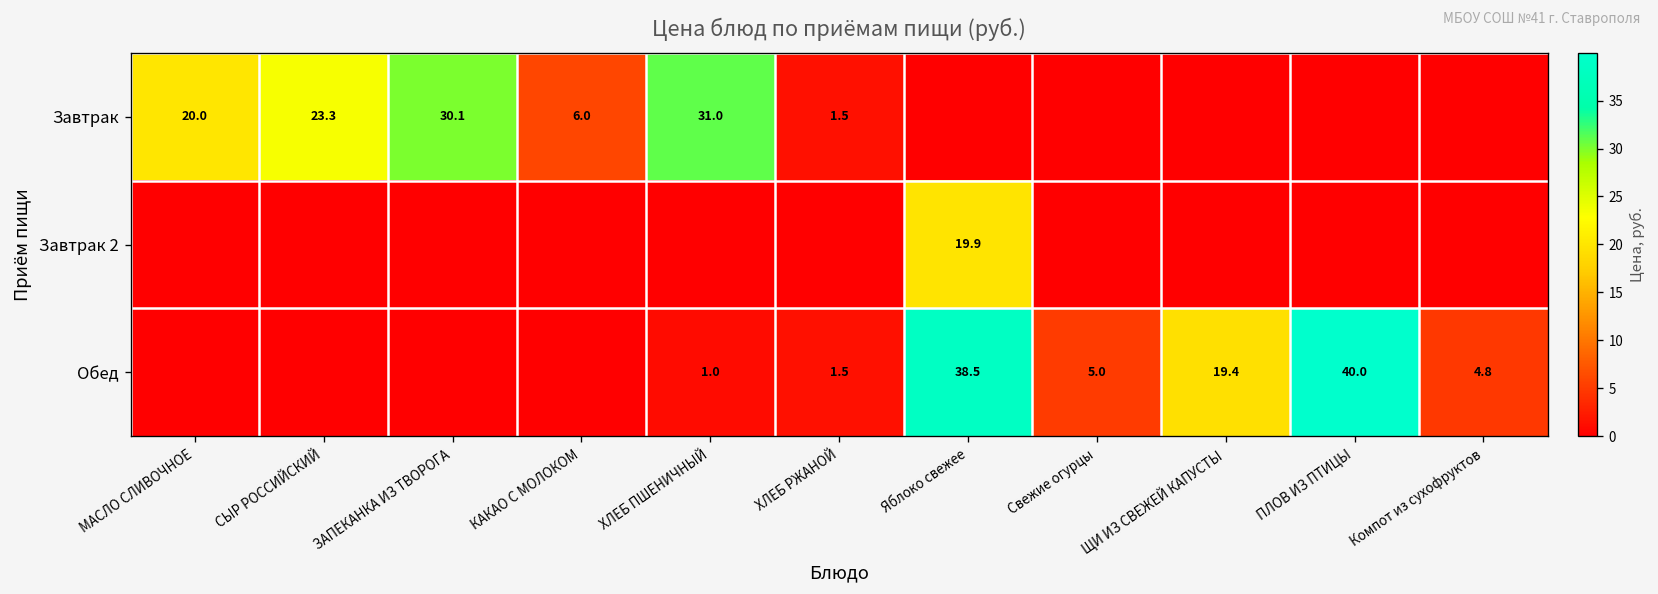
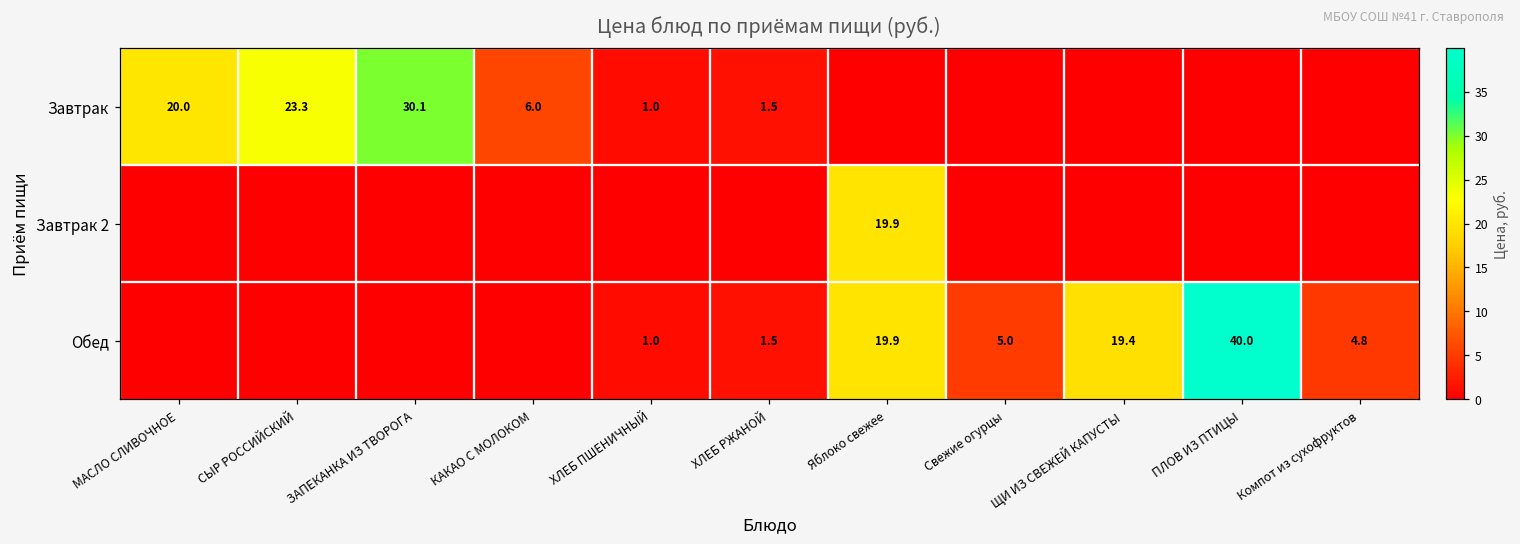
  {
    "Завтрак": {
      "МАСЛО СЛИВОЧНОЕ": 20.0,
      "СЫР РОССИЙСКИЙ": 23.3,
      "ЗАПЕКАНКА ИЗ ТВОРОГА": 30.1,
      "КАКАО С МОЛОКОМ": 6.0,
-     "ХЛЕБ ПШЕНИЧНЫЙ": 31.0,
+     "ХЛЕБ ПШЕНИЧНЫЙ": 1.0,
      "ХЛЕБ РЖАНОЙ": 1.5
    },
    "Завтрак 2": {
      "Яблоко свежее": 19.9
    },
    "Обед": {
      "ХЛЕБ ПШЕНИЧНЫЙ": 1.0,
      "ХЛЕБ РЖАНОЙ": 1.5,
-     "Яблоко свежее": 38.5,
+     "Яблоко свежее": 19.9,
      "Свежие огурцы": 5.0,
      "ЩИ ИЗ СВЕЖЕЙ КАПУСТЫ": 19.4,
      "ПЛОВ ИЗ ПТИЦЫ": 40.0,
      "Компот из сухофруктов": 4.8
    }
  }
